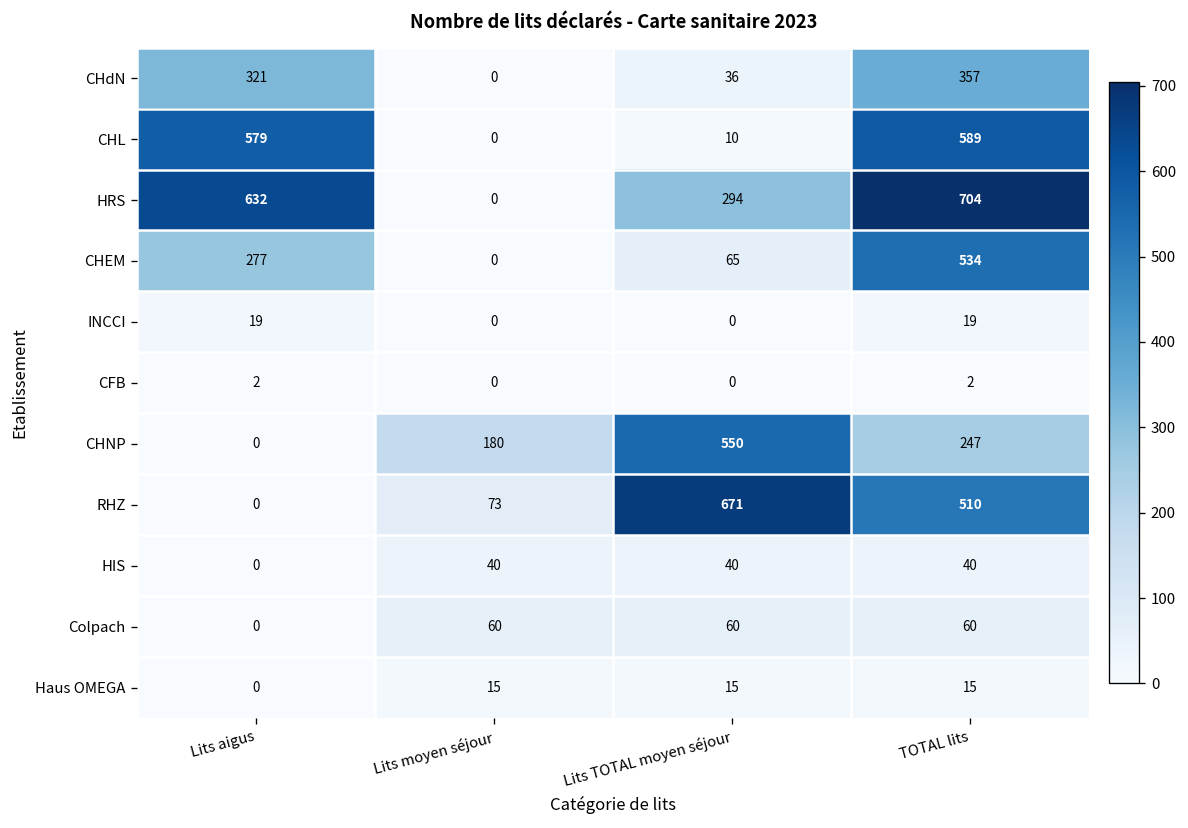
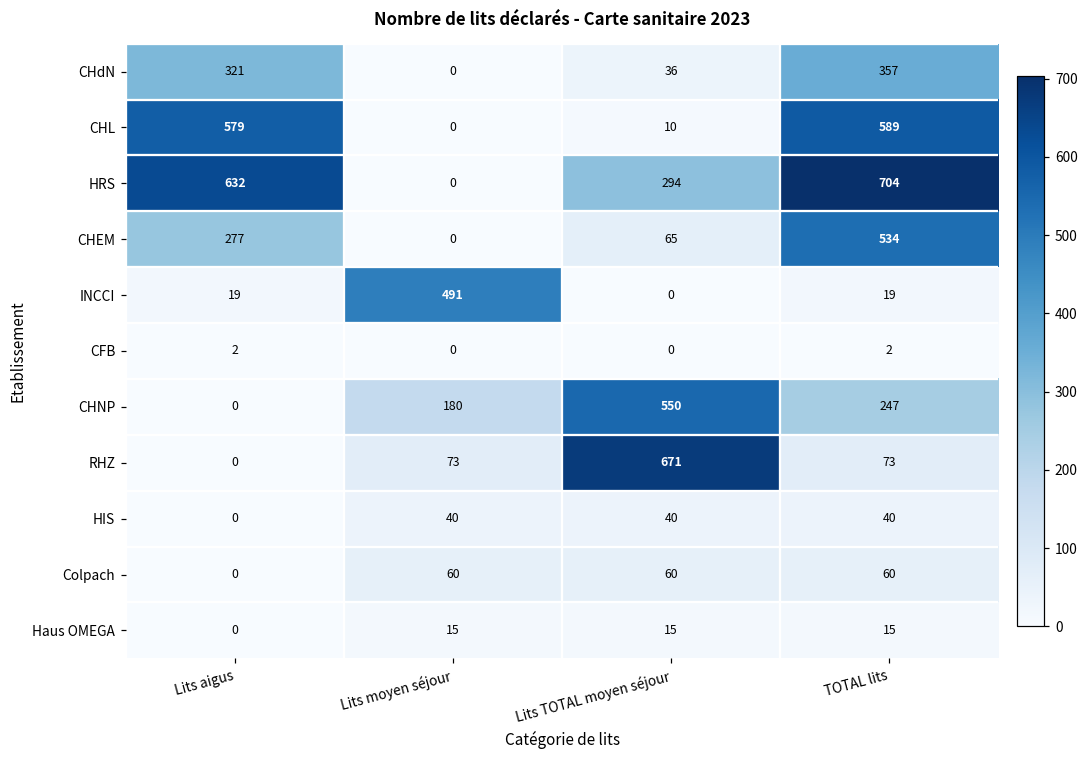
  {
    "CHdN": {
      "Lits aigus": 321,
      "Lits moyen séjour": 0,
      "Lits TOTAL moyen séjour": 36,
      "TOTAL lits": 357
    },
    "CHL": {
      "Lits aigus": 579,
      "Lits moyen séjour": 0,
      "Lits TOTAL moyen séjour": 10,
      "TOTAL lits": 589
    },
    "HRS": {
      "Lits aigus": 632,
      "Lits moyen séjour": 0,
      "Lits TOTAL moyen séjour": 294,
      "TOTAL lits": 704
    },
    "CHEM": {
      "Lits aigus": 277,
      "Lits moyen séjour": 0,
      "Lits TOTAL moyen séjour": 65,
      "TOTAL lits": 534
    },
    "INCCI": {
      "Lits aigus": 19,
-     "Lits moyen séjour": 0,
+     "Lits moyen séjour": 491,
      "Lits TOTAL moyen séjour": 0,
      "TOTAL lits": 19
    },
    "CFB": {
      "Lits aigus": 2,
      "Lits moyen séjour": 0,
      "Lits TOTAL moyen séjour": 0,
      "TOTAL lits": 2
    },
    "CHNP": {
      "Lits aigus": 0,
      "Lits moyen séjour": 180,
      "Lits TOTAL moyen séjour": 550,
      "TOTAL lits": 247
    },
    "RHZ": {
      "Lits aigus": 0,
      "Lits moyen séjour": 73,
      "Lits TOTAL moyen séjour": 671,
-     "TOTAL lits": 510
+     "TOTAL lits": 73
    },
    "HIS": {
      "Lits aigus": 0,
      "Lits moyen séjour": 40,
      "Lits TOTAL moyen séjour": 40,
      "TOTAL lits": 40
    },
    "Colpach": {
      "Lits aigus": 0,
      "Lits moyen séjour": 60,
      "Lits TOTAL moyen séjour": 60,
      "TOTAL lits": 60
    },
    "Haus OMEGA": {
      "Lits aigus": 0,
      "Lits moyen séjour": 15,
      "Lits TOTAL moyen séjour": 15,
      "TOTAL lits": 15
    }
  }
